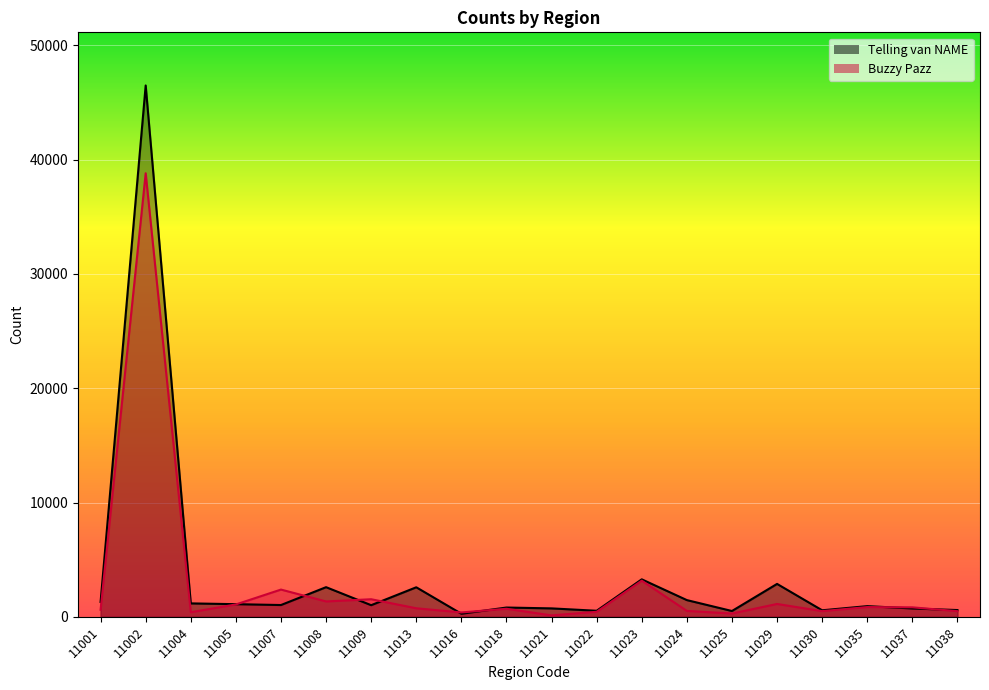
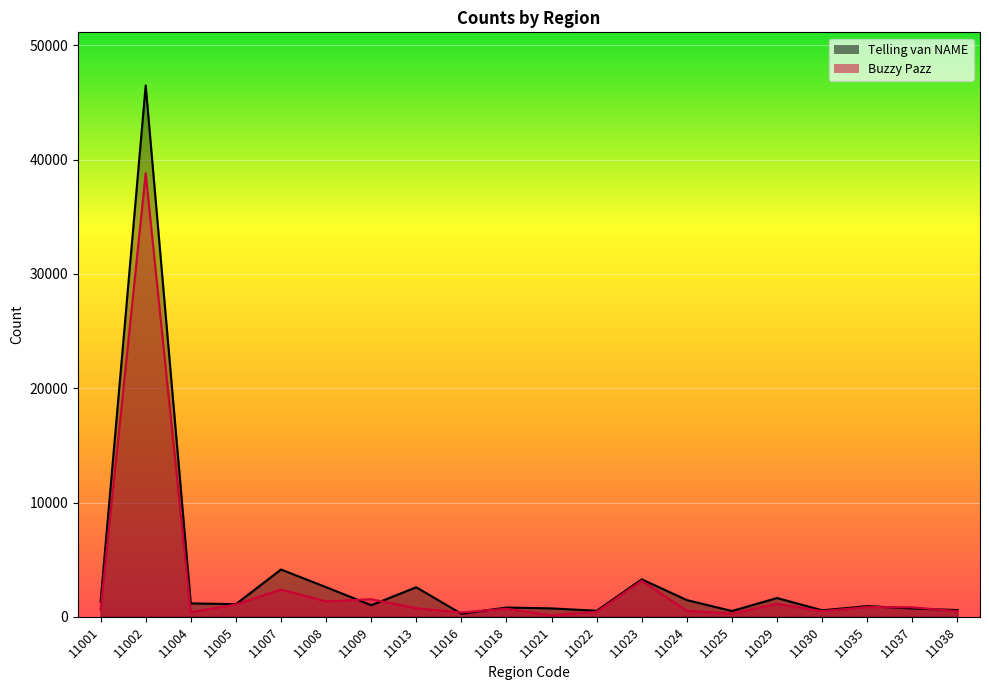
  {
    "Telling van NAME": {
      "11001": 1300,
      "11002": 46500,
      "11004": 1200,
-     "11007": 1000,
+     "11007": 4100,
      "11008": 2600,
      "11009": 1000,
      "11013": 2600,
      "11021": 700,
      "11024": 1500,
-     "11029": 2900
+     "11029": 1600
    },
    "Buzzy Pazz": {
      "11001": 600,
      "11002": 38800,
      "11004": 400,
      "11007": 2400,
      "11008": 1300,
      "11009": 1500,
      "11013": 700,
      "11021": 100,
      "11024": 500,
      "11029": 1100
    }
  }
